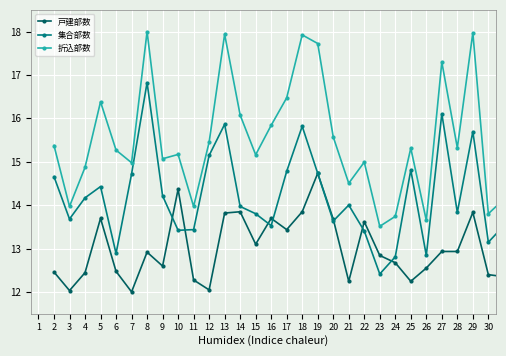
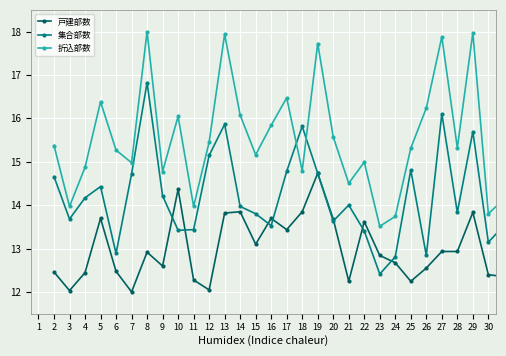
  {
    "折込部数": {
      "2": 15.4,
      "3": 14.0,
      "4": 14.9,
      "5": 16.4,
      "6": 15.3,
      "7": 15.0,
      "8": 18.0,
-     "9": 15.1,
-     "10": 15.2,
+     "9": 14.8,
+     "10": 16.0,
      "11": 14.0,
      "12": 15.5,
      "13": 17.9,
      "14": 16.1,
      "15": 15.2,
      "16": 15.8,
      "17": 16.5,
-     "18": 17.9,
+     "18": 14.8,
      "19": 17.7,
      "20": 15.6,
      "21": 14.5,
      "22": 15.0,
      "23": 13.5,
      "24": 13.7,
      "25": 15.3,
-     "26": 13.6,
-     "27": 17.3,
+     "26": 16.2,
+     "27": 17.9,
      "28": 15.3,
      "29": 18.0
    }
  }
